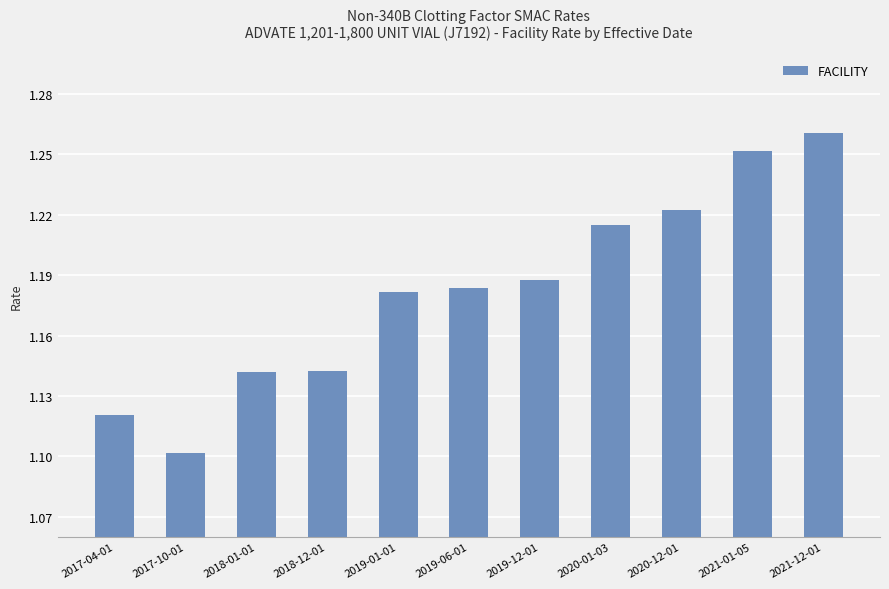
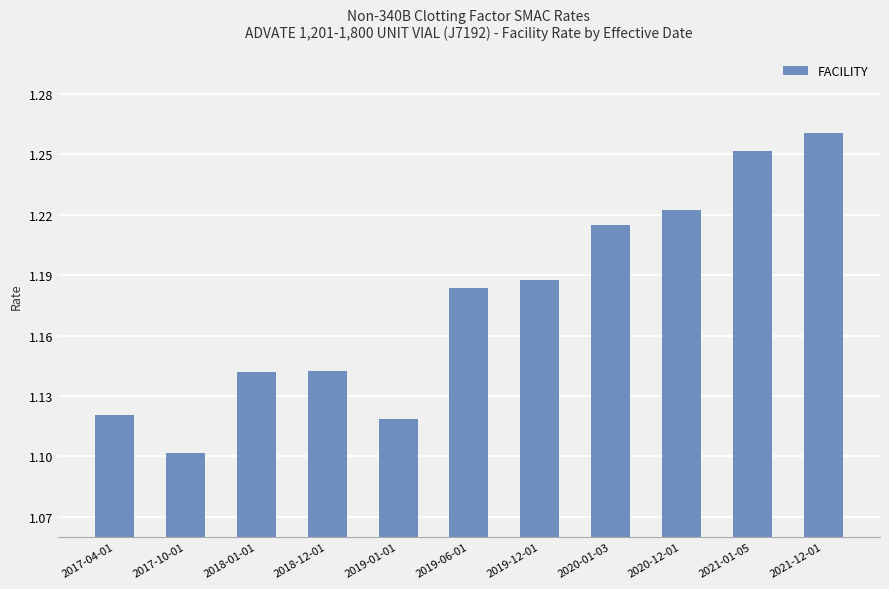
  {
    "2017-04-01": 1.121,
    "2017-10-01": 1.102,
    "2018-01-01": 1.142,
    "2018-12-01": 1.143,
-   "2019-01-01": 1.182,
+   "2019-01-01": 1.118,
    "2019-06-01": 1.184,
    "2019-12-01": 1.188,
    "2020-01-03": 1.215,
    "2020-12-01": 1.222,
    "2021-01-05": 1.252,
    "2021-12-01": 1.260
  }
